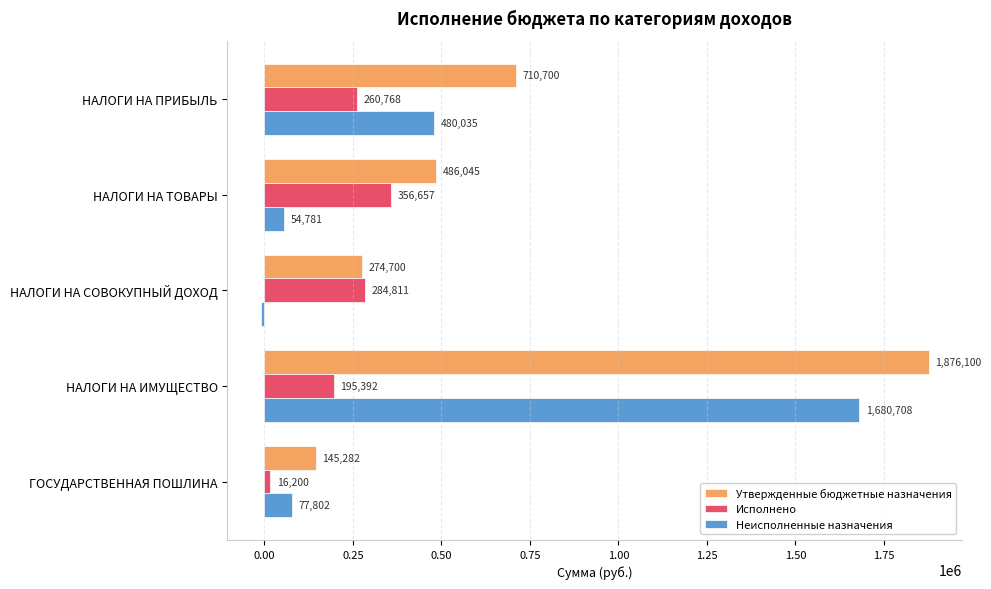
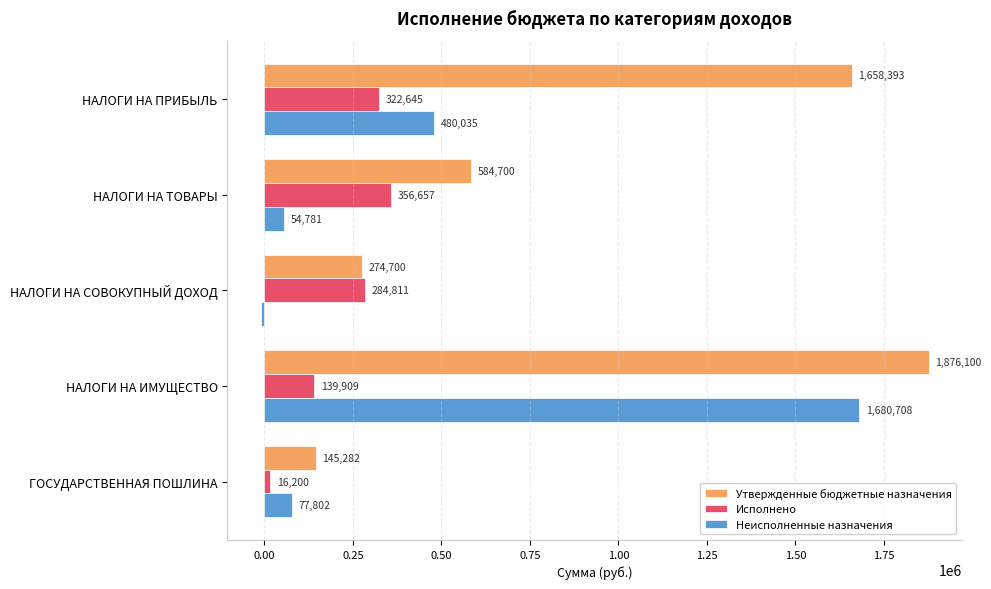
  {
    "Утвержденные бюджетные назначения": {
-     "НАЛОГИ НА ПРИБЫЛЬ": "710,700",
-     "НАЛОГИ НА ТОВАРЫ": "486,045",
+     "НАЛОГИ НА ПРИБЫЛЬ": "1,658,393",
+     "НАЛОГИ НА ТОВАРЫ": "584,700",
      "НАЛОГИ НА СОВОКУПНЫЙ ДОХОД": "274,700",
      "НАЛОГИ НА ИМУЩЕСТВО": "1,876,100",
      "ГОСУДАРСТВЕННАЯ ПОШЛИНА": "145,282"
    },
    "Исполнено": {
-     "НАЛОГИ НА ПРИБЫЛЬ": "260,768",
+     "НАЛОГИ НА ПРИБЫЛЬ": "322,645",
      "НАЛОГИ НА ТОВАРЫ": "356,657",
      "НАЛОГИ НА СОВОКУПНЫЙ ДОХОД": "284,811",
-     "НАЛОГИ НА ИМУЩЕСТВО": "195,392",
+     "НАЛОГИ НА ИМУЩЕСТВО": "139,909",
      "ГОСУДАРСТВЕННАЯ ПОШЛИНА": "16,200"
    },
    "Неисполненные назначения": {
      "НАЛОГИ НА ПРИБЫЛЬ": "480,035",
      "НАЛОГИ НА ТОВАРЫ": "54,781",
      "НАЛОГИ НА ИМУЩЕСТВО": "1,680,708",
      "ГОСУДАРСТВЕННАЯ ПОШЛИНА": "77,802"
    }
  }
